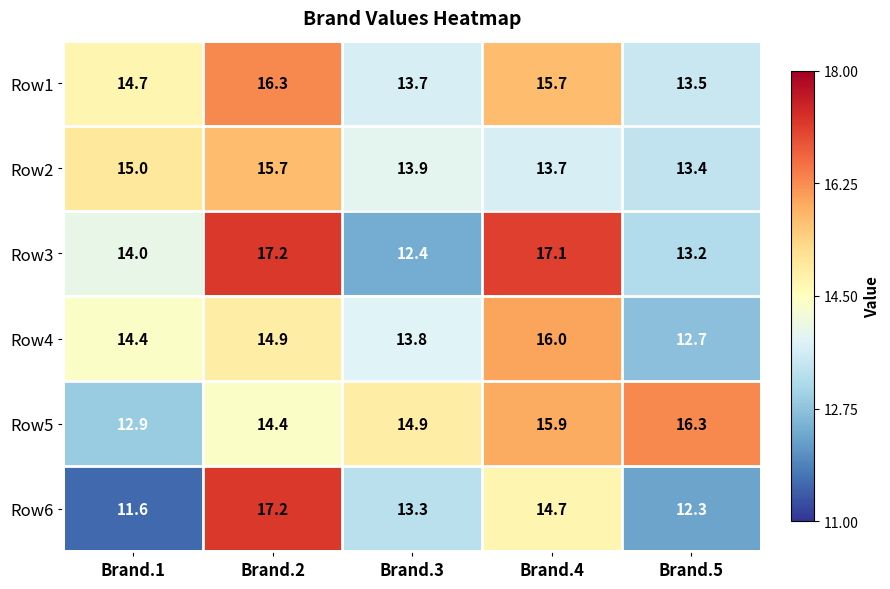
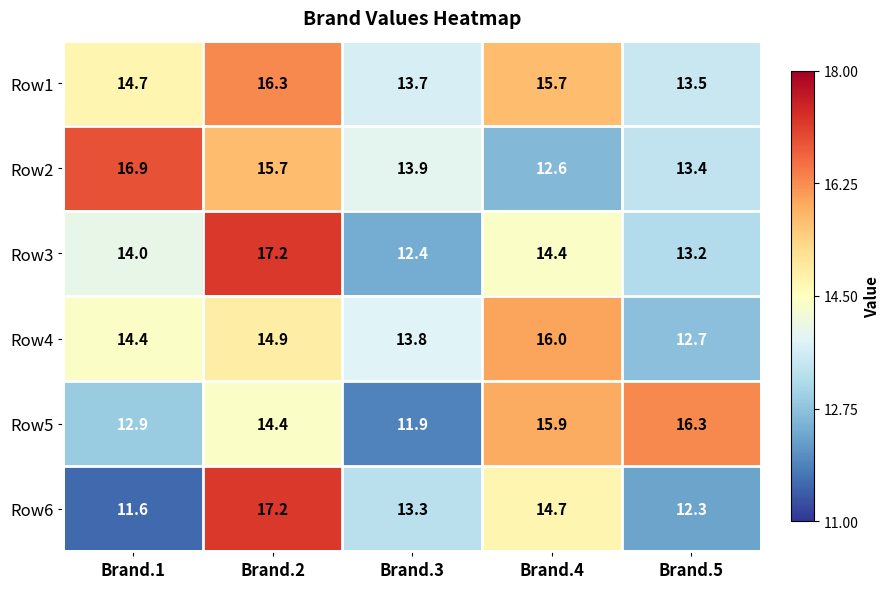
  {
    "Row1": {
      "Brand.1": 14.7,
      "Brand.2": 16.3,
      "Brand.3": 13.7,
      "Brand.4": 15.7,
      "Brand.5": 13.5
    },
    "Row2": {
-     "Brand.1": 15.0,
+     "Brand.1": 16.9,
      "Brand.2": 15.7,
      "Brand.3": 13.9,
-     "Brand.4": 13.7,
+     "Brand.4": 12.6,
      "Brand.5": 13.4
    },
    "Row3": {
      "Brand.1": 14.0,
      "Brand.2": 17.2,
      "Brand.3": 12.4,
-     "Brand.4": 17.1,
+     "Brand.4": 14.4,
      "Brand.5": 13.2
    },
    "Row4": {
      "Brand.1": 14.4,
      "Brand.2": 14.9,
      "Brand.3": 13.8,
      "Brand.4": 16.0,
      "Brand.5": 12.7
    },
    "Row5": {
      "Brand.1": 12.9,
      "Brand.2": 14.4,
-     "Brand.3": 14.9,
+     "Brand.3": 11.9,
      "Brand.4": 15.9,
      "Brand.5": 16.3
    },
    "Row6": {
      "Brand.1": 11.6,
      "Brand.2": 17.2,
      "Brand.3": 13.3,
      "Brand.4": 14.7,
      "Brand.5": 12.3
    }
  }
